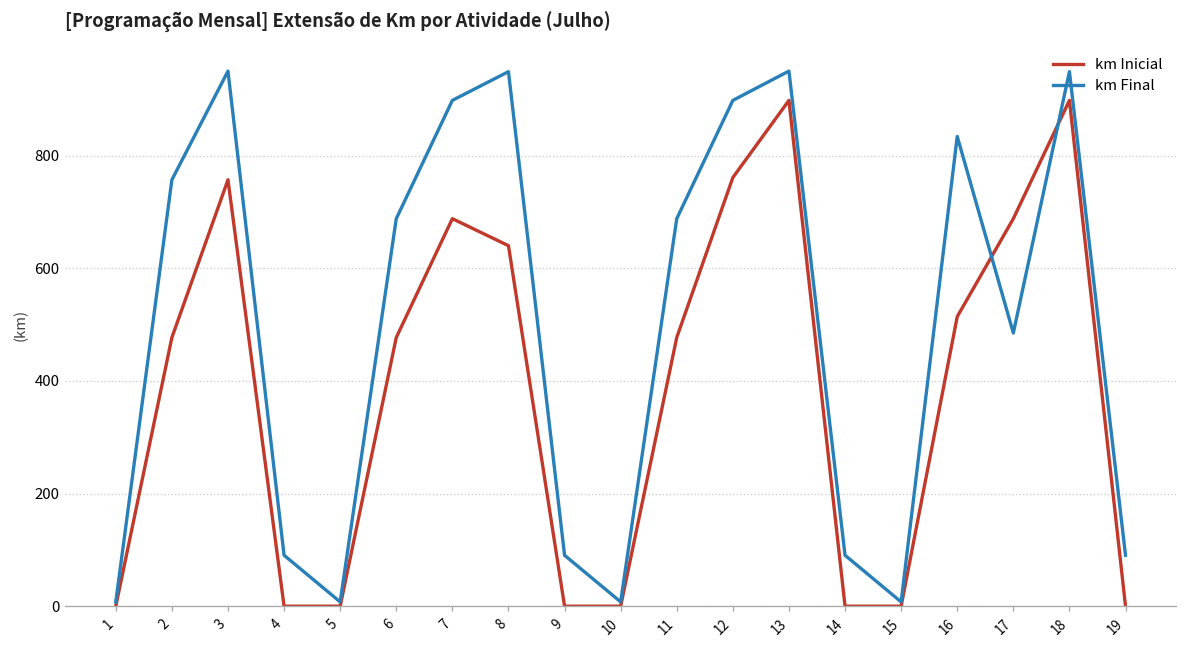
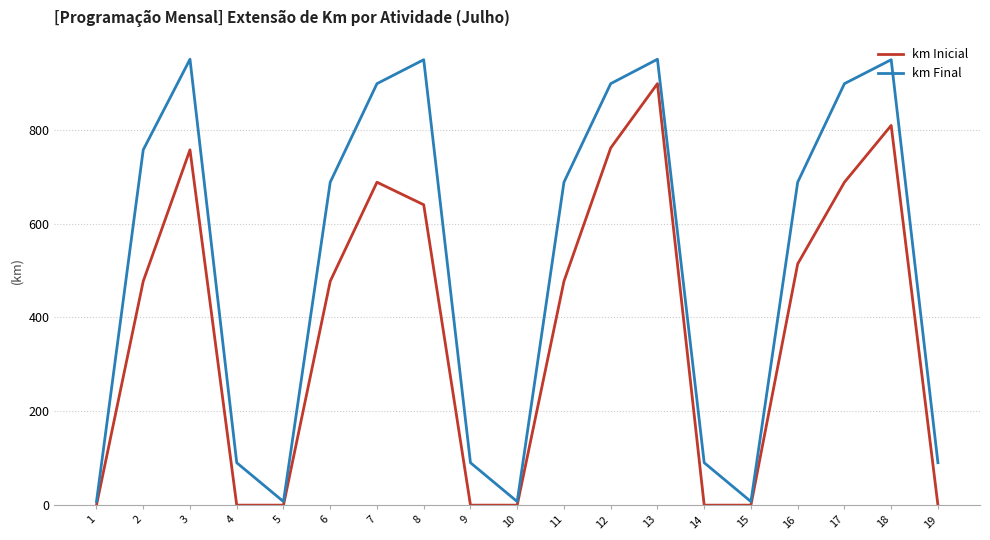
  {
    "km Inicial": {
      "1": 0,
      "2": 480,
      "3": 760,
      "4": 0,
      "5": 0,
      "6": 480,
      "7": 690,
      "8": 640,
      "9": 0,
      "10": 0,
      "11": 480,
      "12": 760,
      "13": 900,
      "14": 0,
      "15": 0,
      "16": 510,
      "17": 690,
-     "18": 900,
+     "18": 810,
      "19": 0
    },
    "km Final": {
      "1": 10,
      "2": 760,
      "3": 950,
      "4": 90,
      "5": 10,
      "6": 690,
      "7": 900,
      "8": 950,
      "9": 90,
      "10": 10,
      "11": 690,
      "12": 900,
      "13": 950,
      "14": 90,
      "15": 10,
-     "16": 830,
-     "17": 490,
+     "16": 690,
+     "17": 900,
      "18": 950,
      "19": 90
    }
  }
